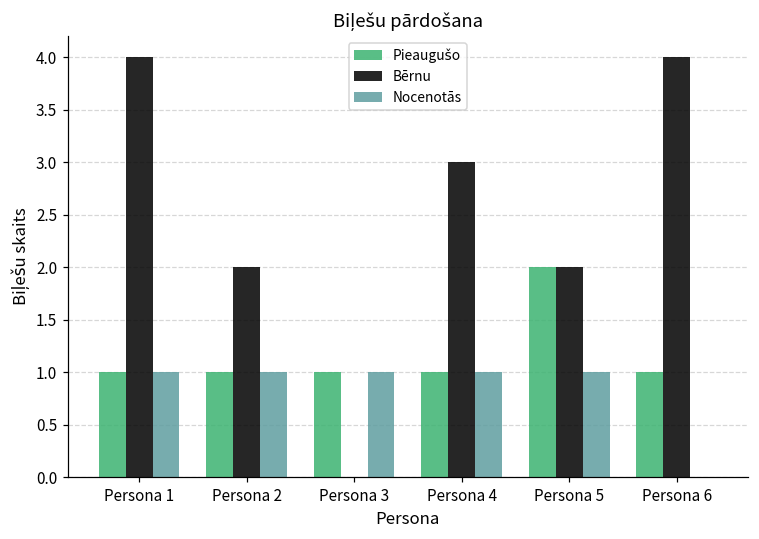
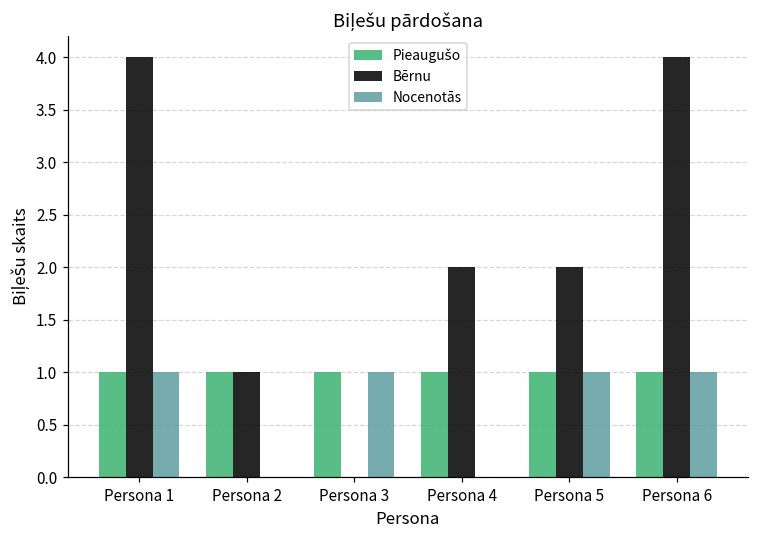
  {
    "Pieaugušo": {
      "Persona 1": 1,
      "Persona 2": 1,
      "Persona 3": 1,
      "Persona 4": 1,
-     "Persona 5": 2,
+     "Persona 5": 1,
      "Persona 6": 1
    },
    "Bērnu": {
      "Persona 1": 4,
-     "Persona 2": 2,
+     "Persona 2": 1,
      "Persona 3": 0,
-     "Persona 4": 3,
+     "Persona 4": 2,
      "Persona 5": 2,
      "Persona 6": 4
    },
    "Nocenotās": {
      "Persona 1": 1,
-     "Persona 2": 1,
+     "Persona 2": 0,
      "Persona 3": 1,
-     "Persona 4": 1,
+     "Persona 4": 0,
      "Persona 5": 1,
-     "Persona 6": 0
+     "Persona 6": 1
    }
  }
